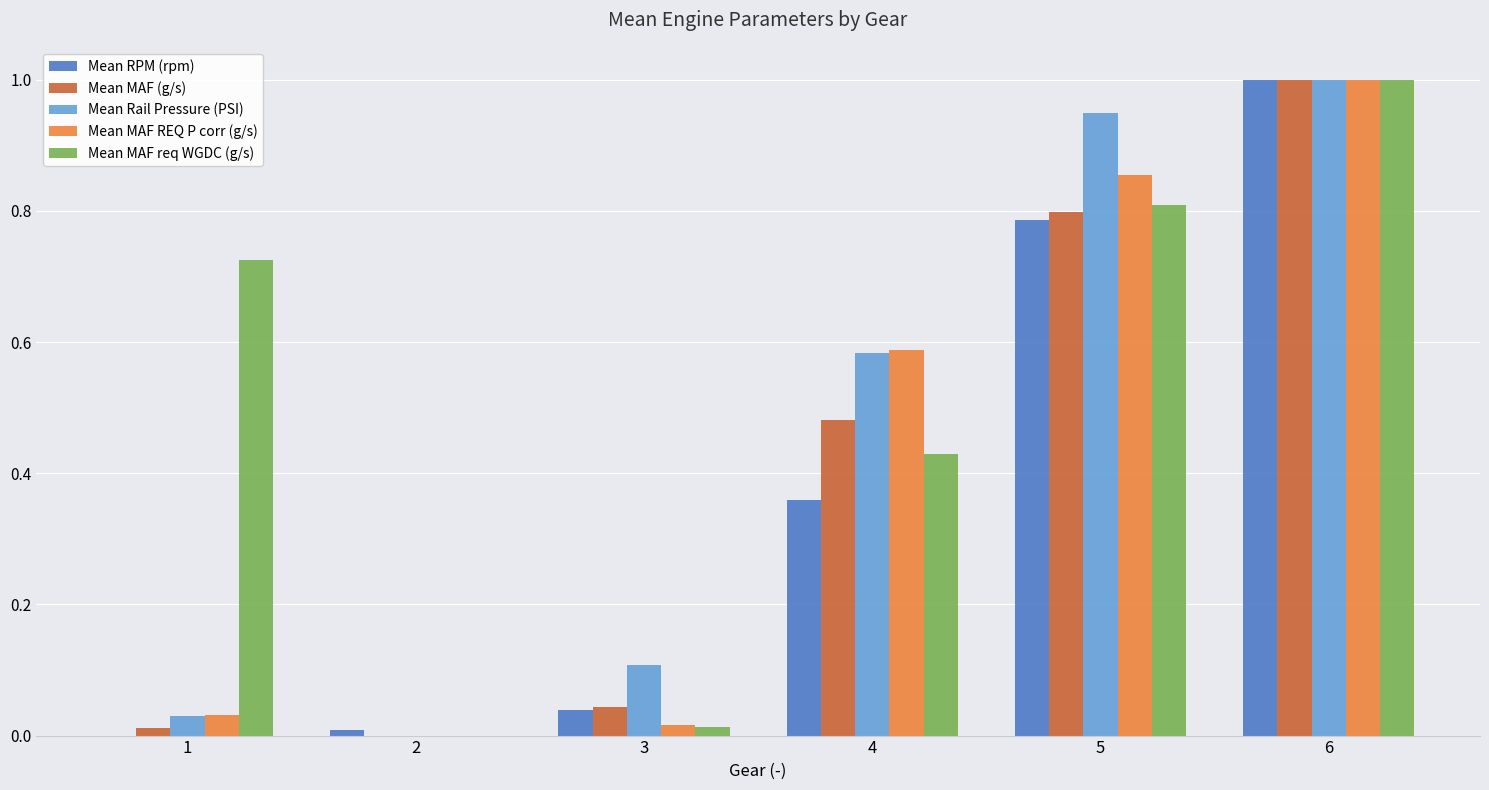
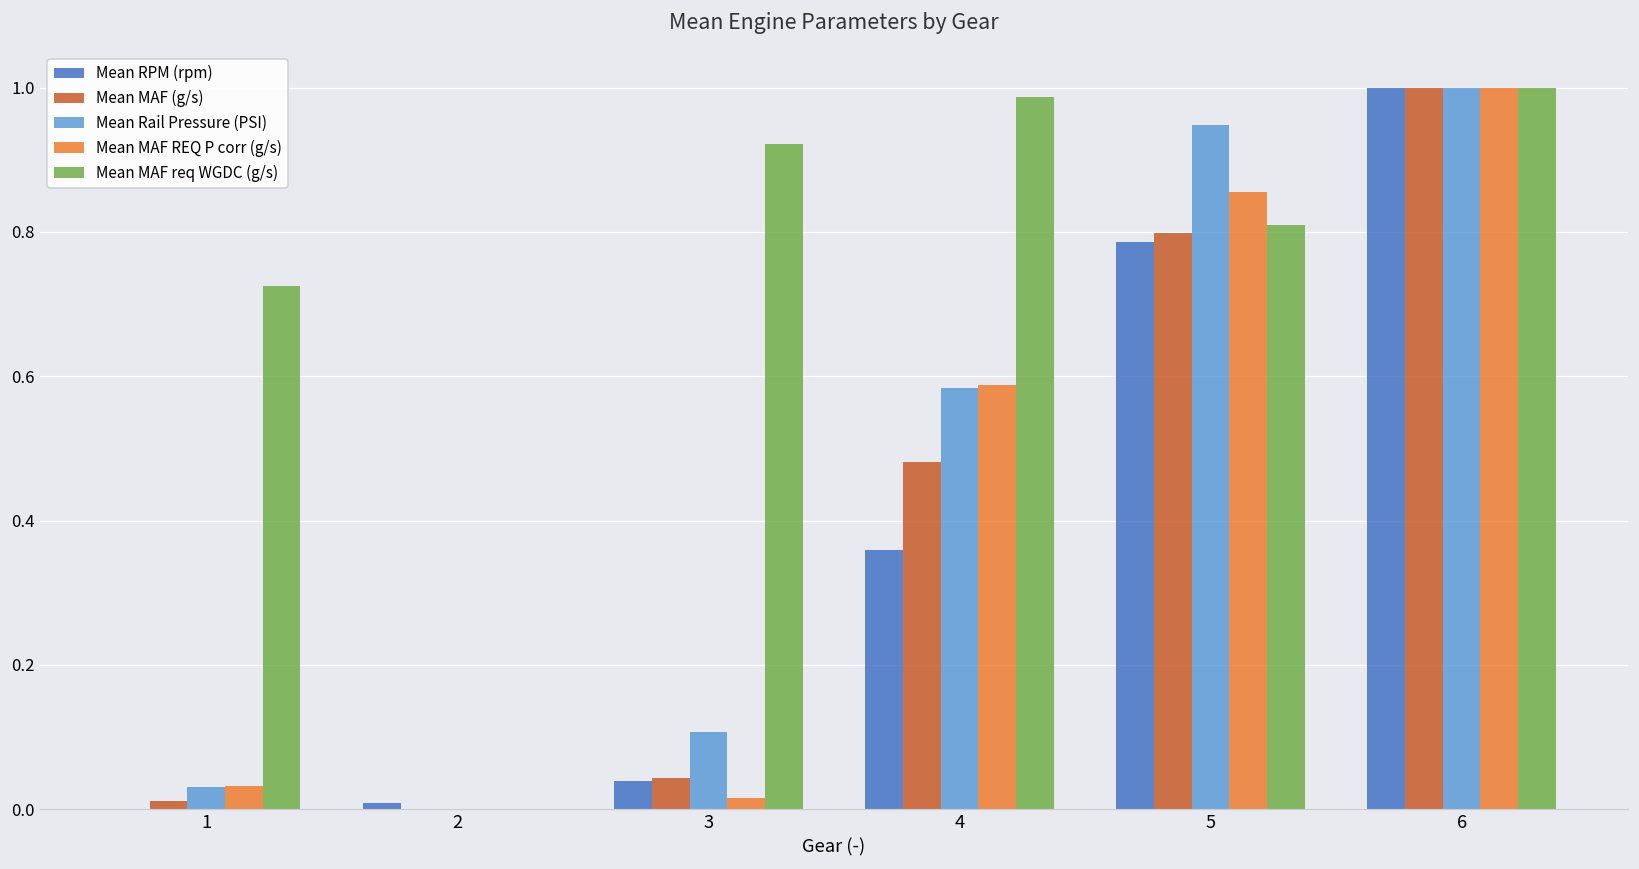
  {
    "Mean MAF req WGDC (g/s)": {
      "1": 0.72,
      "2": 0.00,
-     "3": 0.01,
-     "4": 0.43,
+     "3": 0.92,
+     "4": 0.99,
      "5": 0.81,
      "6": 1.00
    }
  }
